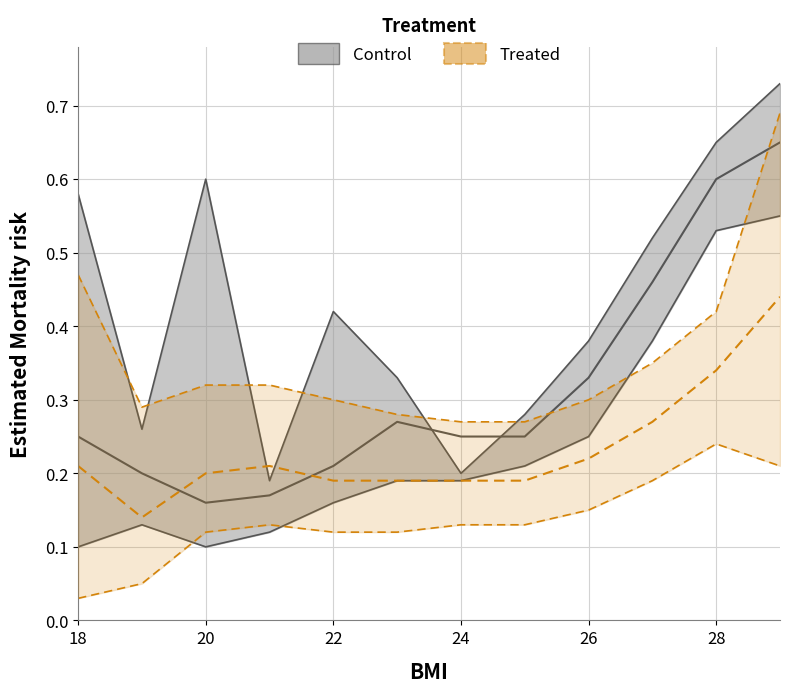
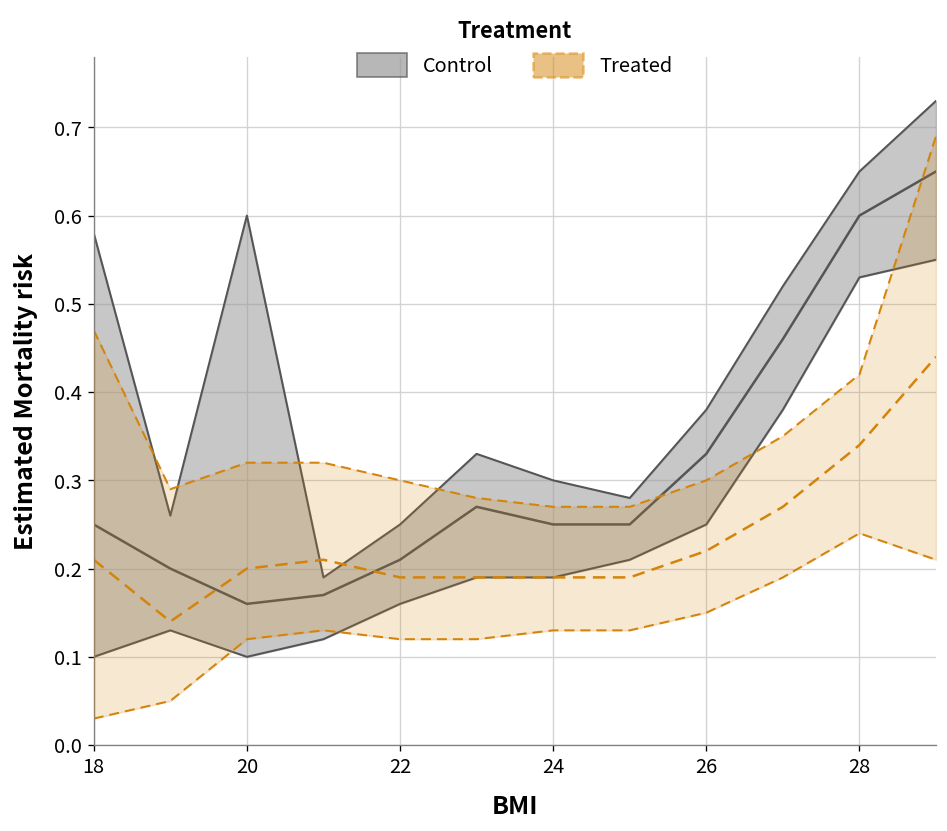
  {
    "Control": {
      "18": 0.58,
      "20": 0.60,
-     "22": 0.42,
-     "24": 0.2,
+     "22": 0.25,
+     "24": 0.3,
      "26": 0.38,
      "28": 0.65
    }
  }
